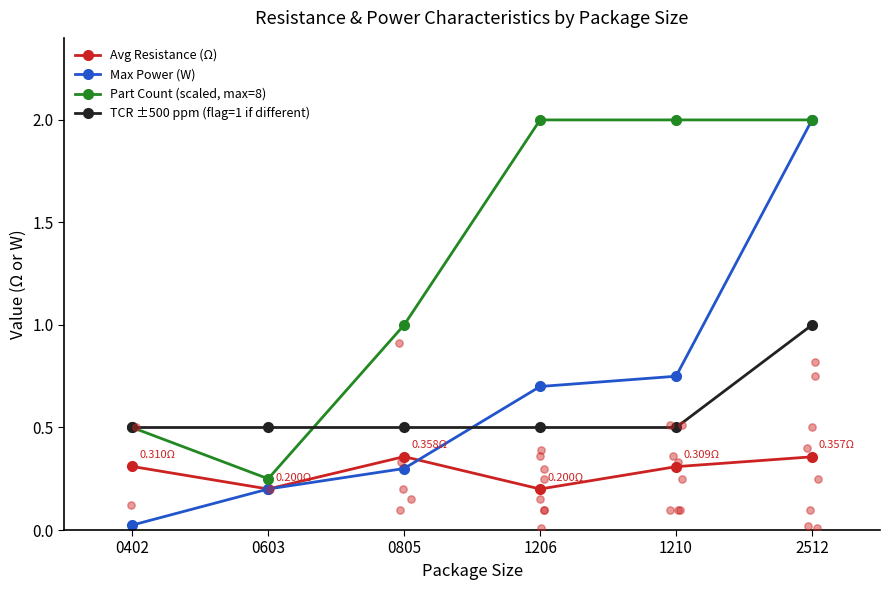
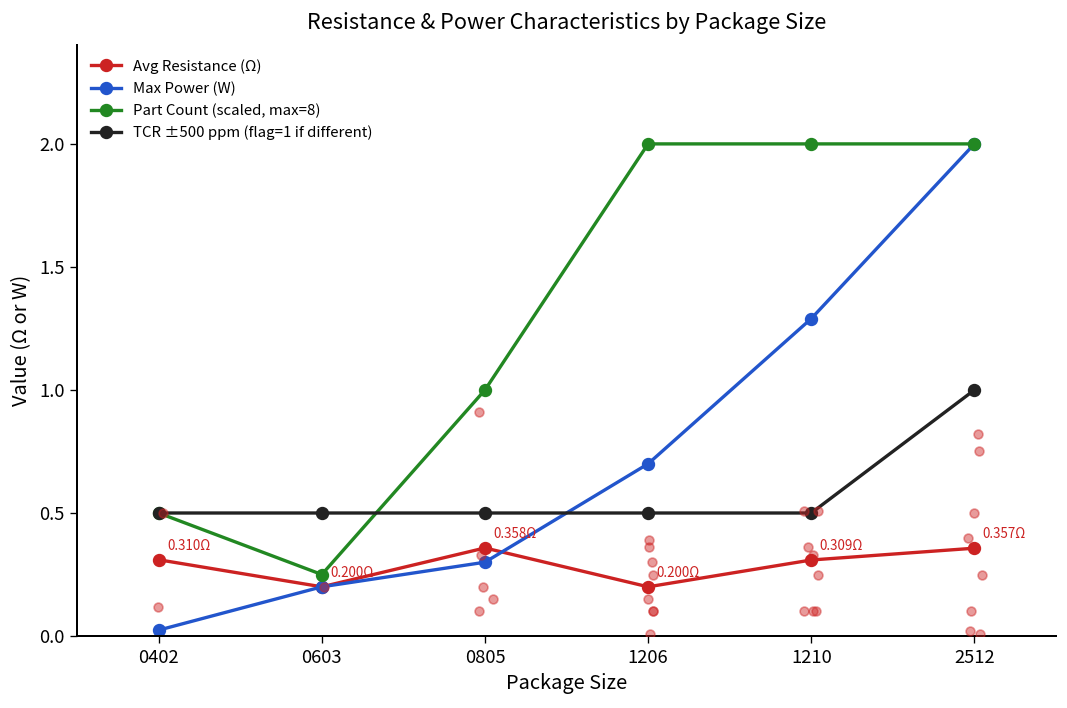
  {
    "Max Power (W)": {
      "0402": 0.02,
      "0805": 0.30,
      "1206": 0.70,
-     "1210": 0.75
+     "1210": 1.29
    },
    "Part Count (scaled, max=8)": {
      "0805": 1.00,
      "1206": 2.00,
      "1210": 2.00
    },
    "TCR ±500 ppm (flag=1 if different)": {
      "0603": 0.50,
      "0805": 0.50,
      "1206": 0.50,
      "1210": 0.50,
      "2512": 1.00
    }
  }
